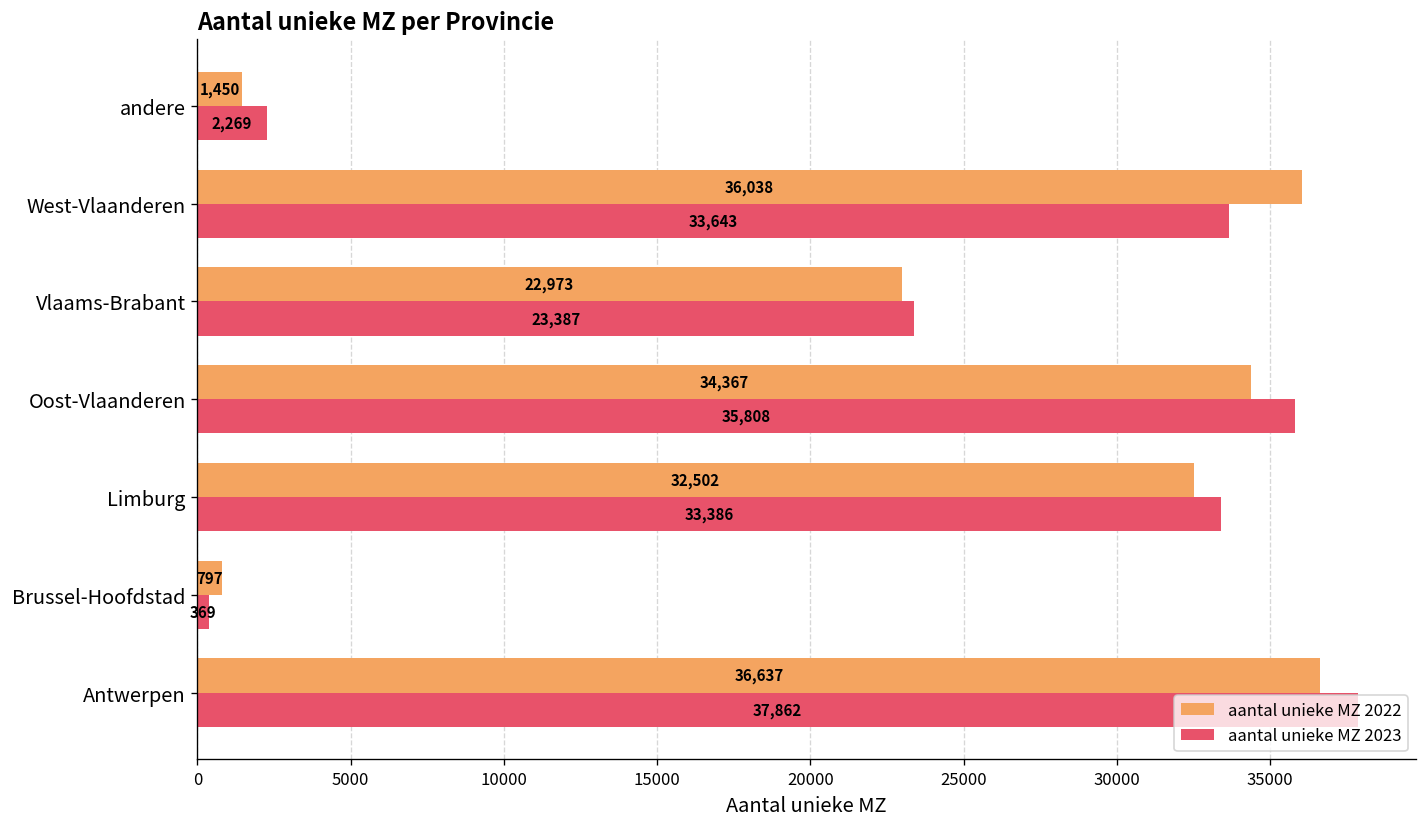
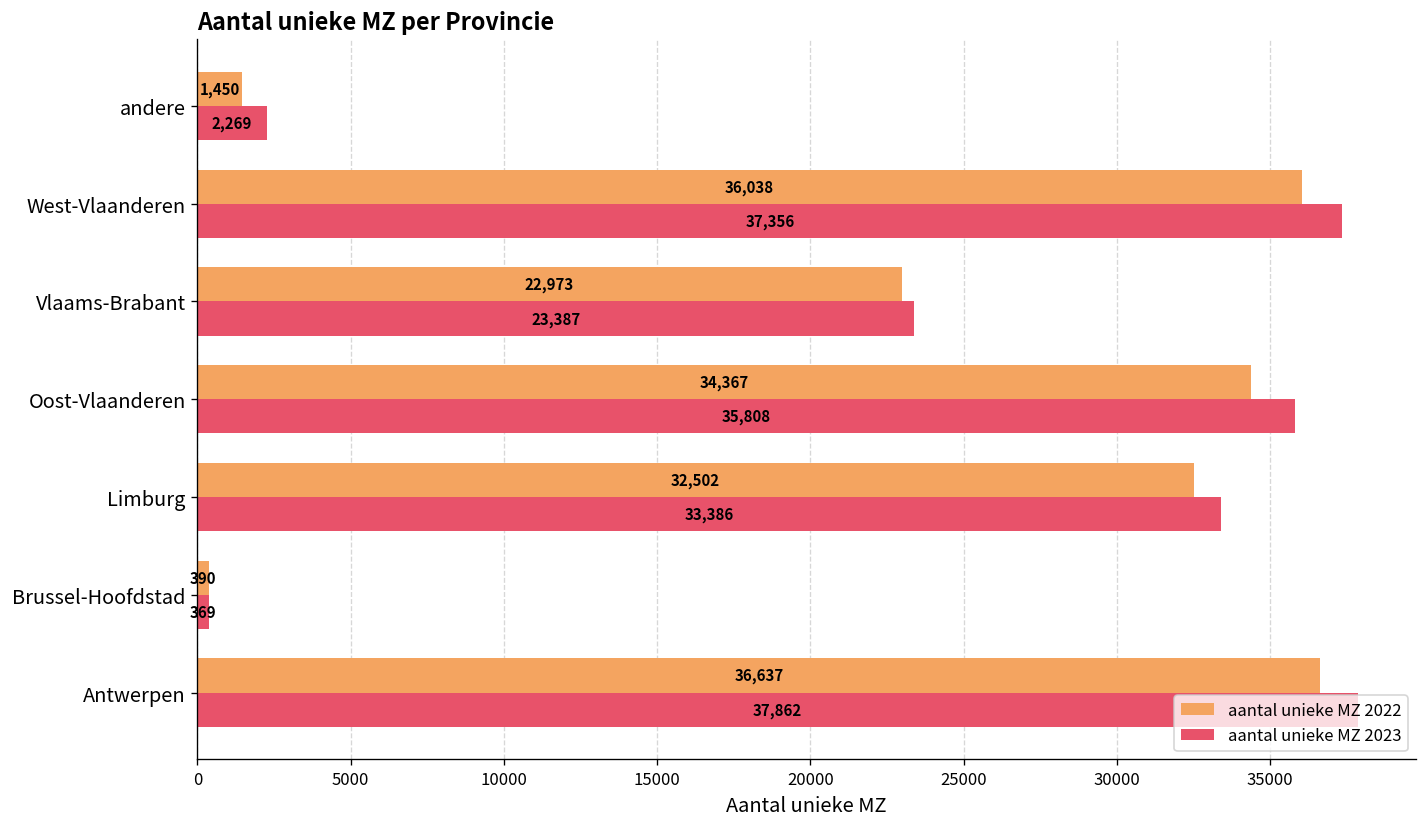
  {
    "aantal unieke MZ 2022": {
      "andere": "1,450",
      "West-Vlaanderen": "36,038",
      "Vlaams-Brabant": "22,973",
      "Oost-Vlaanderen": "34,367",
      "Limburg": "32,502",
-     "Brussel-Hoofdstad": "797",
+     "Brussel-Hoofdstad": "390",
      "Antwerpen": "36,637"
    },
    "aantal unieke MZ 2023": {
      "andere": "2,269",
-     "West-Vlaanderen": "33,643",
+     "West-Vlaanderen": "37,356",
      "Vlaams-Brabant": "23,387",
      "Oost-Vlaanderen": "35,808",
      "Limburg": "33,386",
      "Brussel-Hoofdstad": "369"
    }
  }
